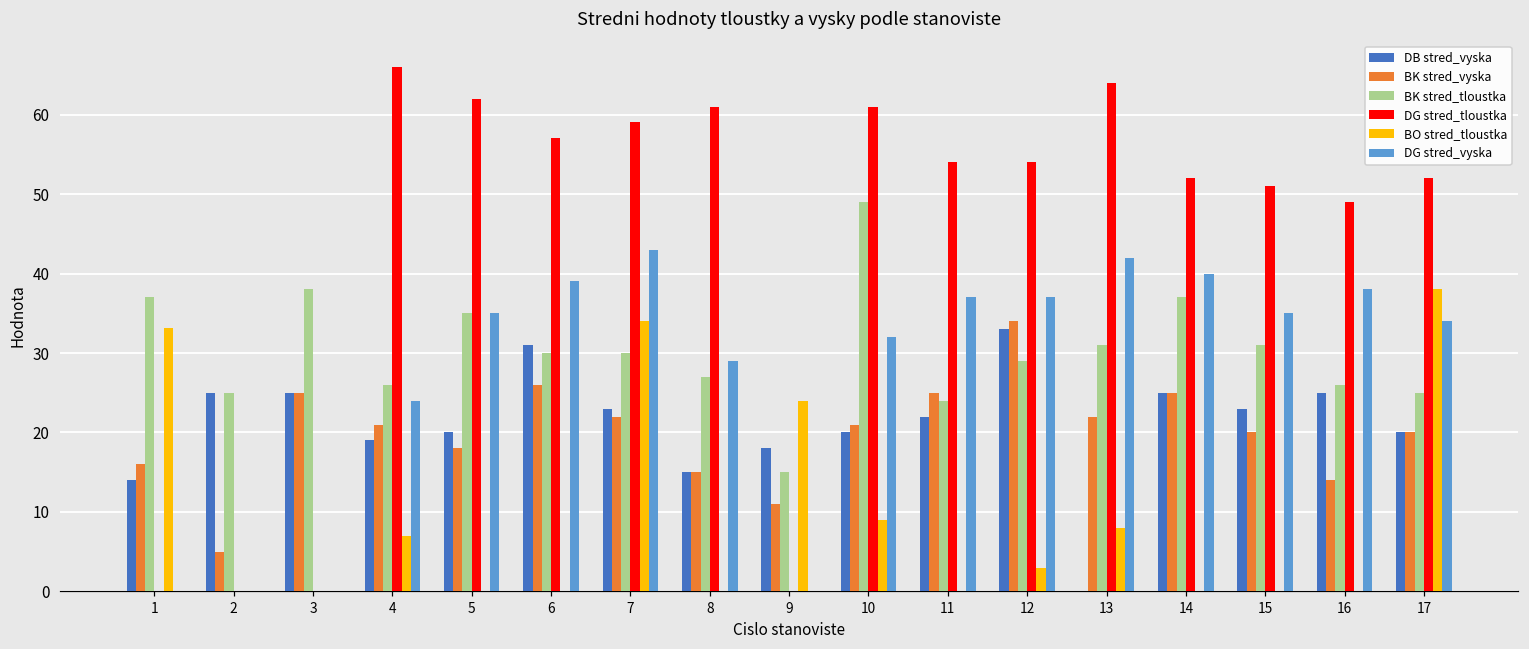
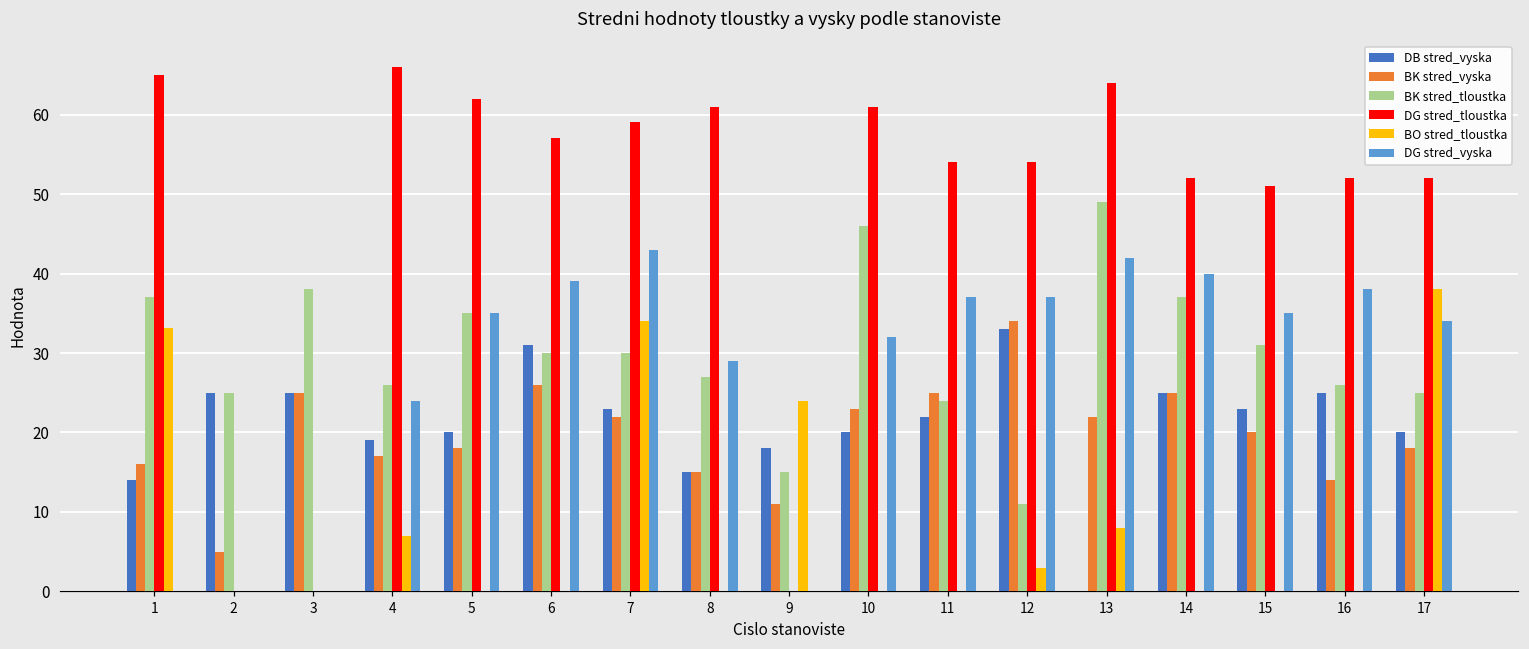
  {
    "BK stred_vyska": {
      "1": 16,
      "2": 5,
      "3": 25,
-     "4": 21,
+     "4": 17,
      "5": 18,
      "6": 26,
      "7": 22,
      "8": 15,
      "9": 11,
-     "10": 21,
+     "10": 23,
      "11": 25,
      "12": 34,
      "13": 22,
      "14": 25,
      "15": 20,
      "16": 14,
-     "17": 20
+     "17": 18
    },
    "BK stred_tloustka": {
      "1": 37,
      "2": 25,
      "3": 38,
      "4": 26,
      "5": 35,
      "6": 30,
      "7": 30,
      "8": 27,
      "9": 15,
-     "10": 49,
+     "10": 46,
      "11": 24,
-     "12": 29,
-     "13": 31,
+     "12": 11,
+     "13": 49,
      "14": 37,
      "15": 31,
      "16": 26,
      "17": 25
    },
    "DG stred_tloustka": {
-     "1": 0,
+     "1": 65,
      "2": 0,
      "3": 0,
      "4": 66,
      "5": 62,
      "6": 57,
      "7": 59,
      "8": 61,
      "9": 0,
      "10": 61,
      "11": 54,
      "12": 54,
      "13": 64,
      "14": 52,
      "15": 51,
-     "16": 49,
+     "16": 52,
      "17": 52
    },
    "BO stred_tloustka": {
      "1": 33,
      "2": 0,
      "3": 0,
      "4": 7,
      "5": 0,
      "6": 0,
      "7": 34,
      "8": 0,
      "9": 24,
-     "10": 9,
+     "10": 0,
      "11": 0,
      "12": 3,
      "13": 8,
      "14": 0,
      "15": 0,
      "16": 0,
      "17": 38
    }
  }
